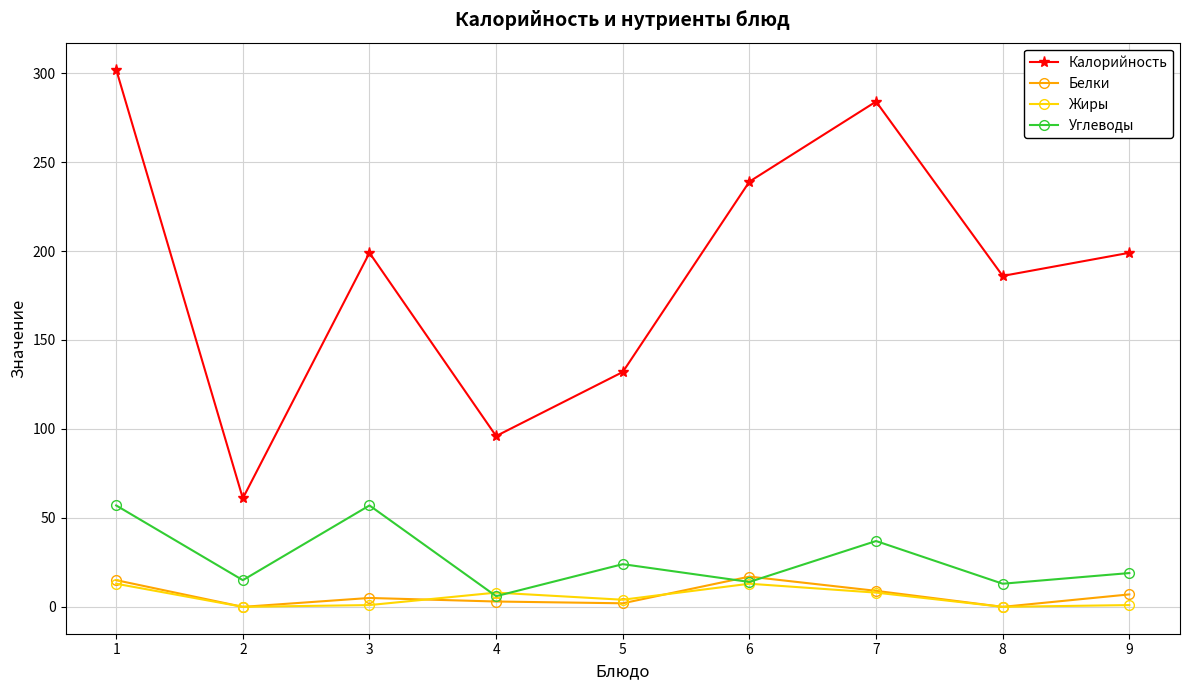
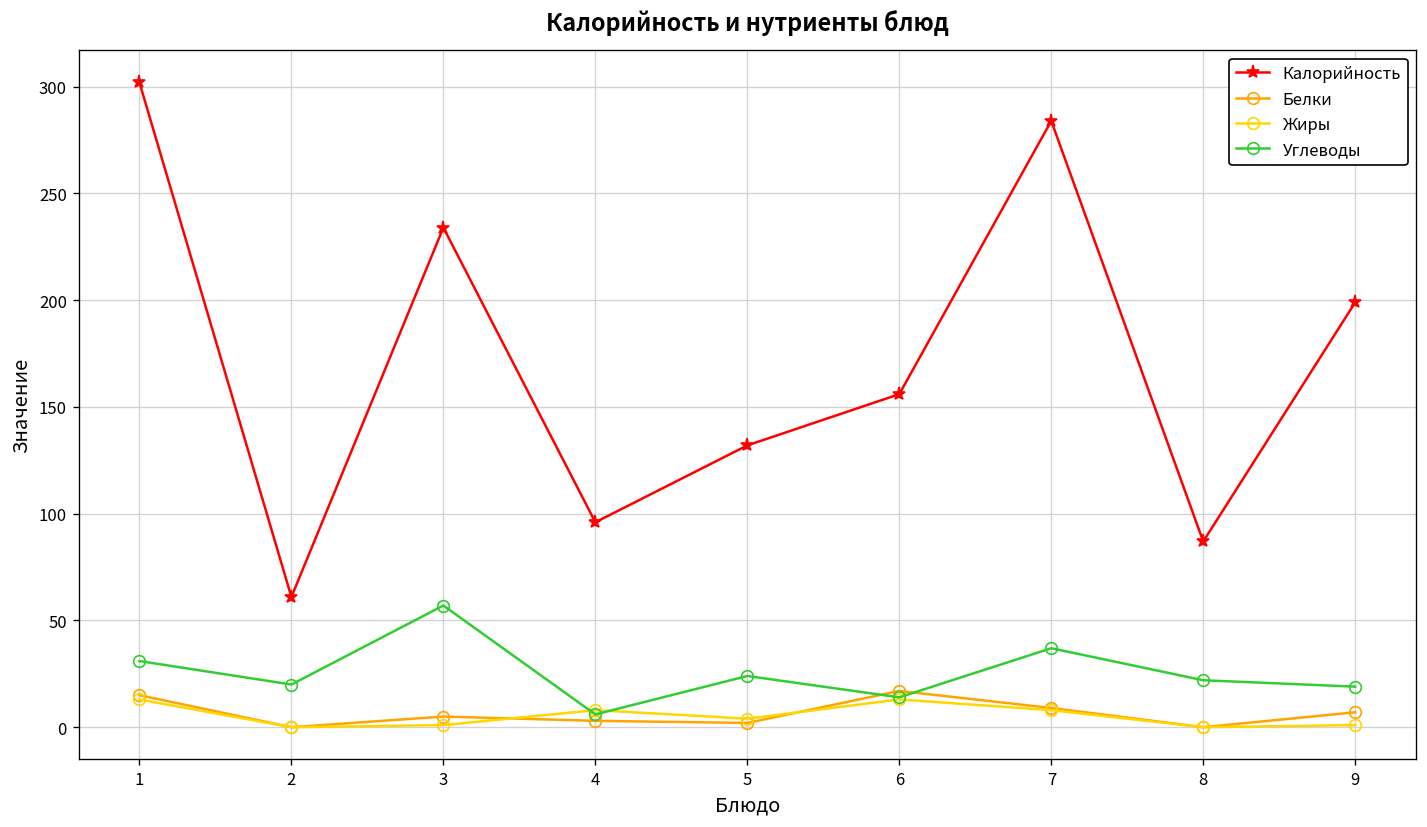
  {
    "Калорийность": {
      "1": 302,
      "2": 61,
-     "3": 199,
+     "3": 234,
      "4": 96,
      "5": 132,
-     "6": 239,
+     "6": 156,
      "7": 284,
-     "8": 186,
+     "8": 87,
      "9": 199
    },
    "Углеводы": {
-     "1": 57,
-     "2": 15,
+     "1": 31,
+     "2": 20,
      "3": 57,
      "4": 6,
      "5": 24,
      "7": 37,
-     "8": 13,
+     "8": 22,
      "9": 19
    }
  }
